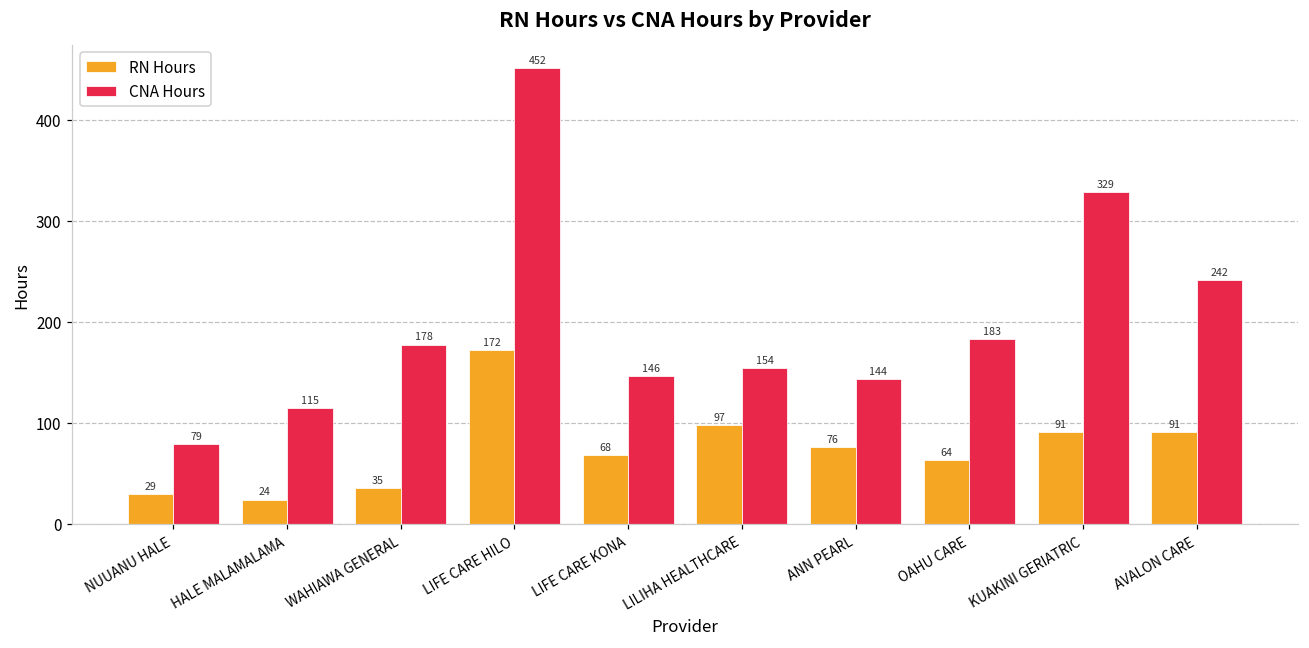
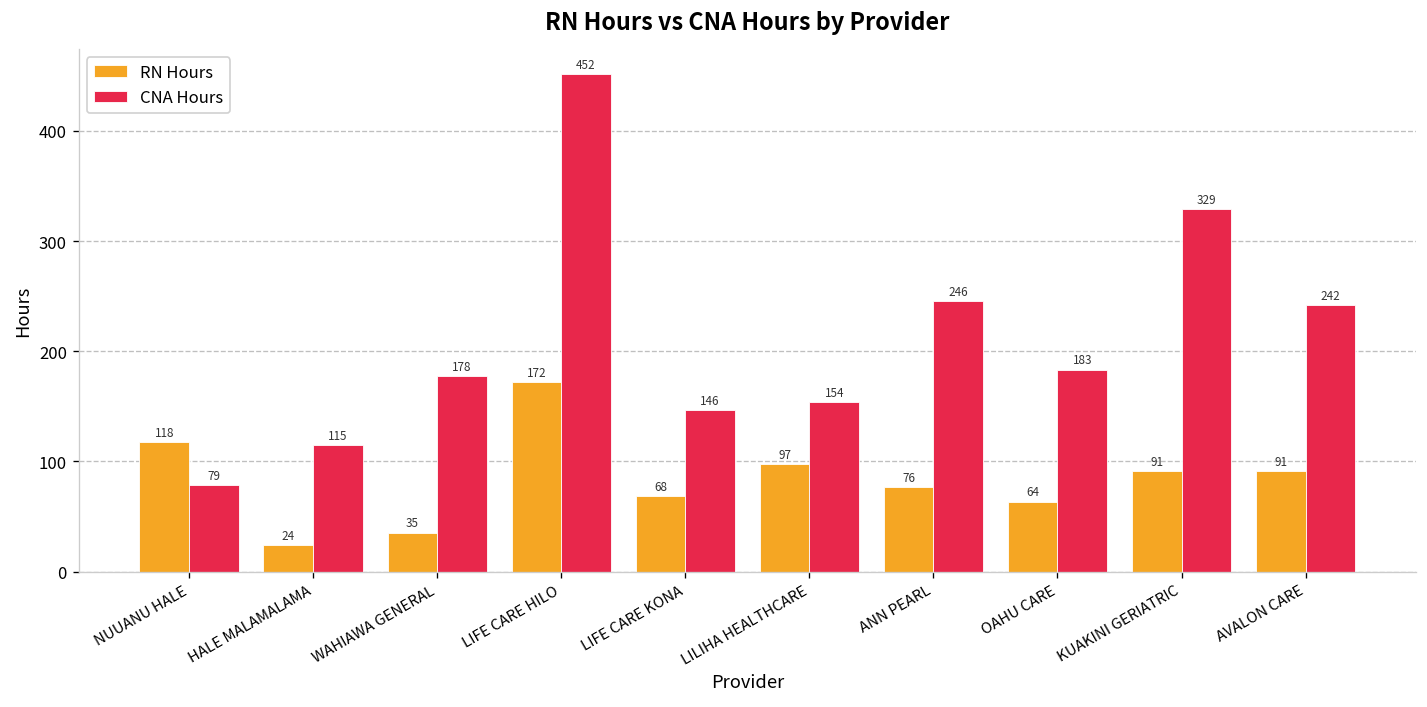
  {
    "RN Hours": {
-     "NUUANU HALE": 29,
+     "NUUANU HALE": 118,
      "HALE MALAMALAMA": 24,
      "WAHIAWA GENERAL": 35,
      "LIFE CARE HILO": 172,
      "LIFE CARE KONA": 68,
      "LILIHA HEALTHCARE": 97,
      "ANN PEARL": 76,
      "OAHU CARE": 64,
      "KUAKINI GERIATRIC": 91,
      "AVALON CARE": 91
    },
    "CNA Hours": {
      "NUUANU HALE": 79,
      "HALE MALAMALAMA": 115,
      "WAHIAWA GENERAL": 178,
      "LIFE CARE HILO": 452,
      "LIFE CARE KONA": 146,
      "LILIHA HEALTHCARE": 154,
-     "ANN PEARL": 144,
+     "ANN PEARL": 246,
      "OAHU CARE": 183,
      "KUAKINI GERIATRIC": 329,
      "AVALON CARE": 242
    }
  }
